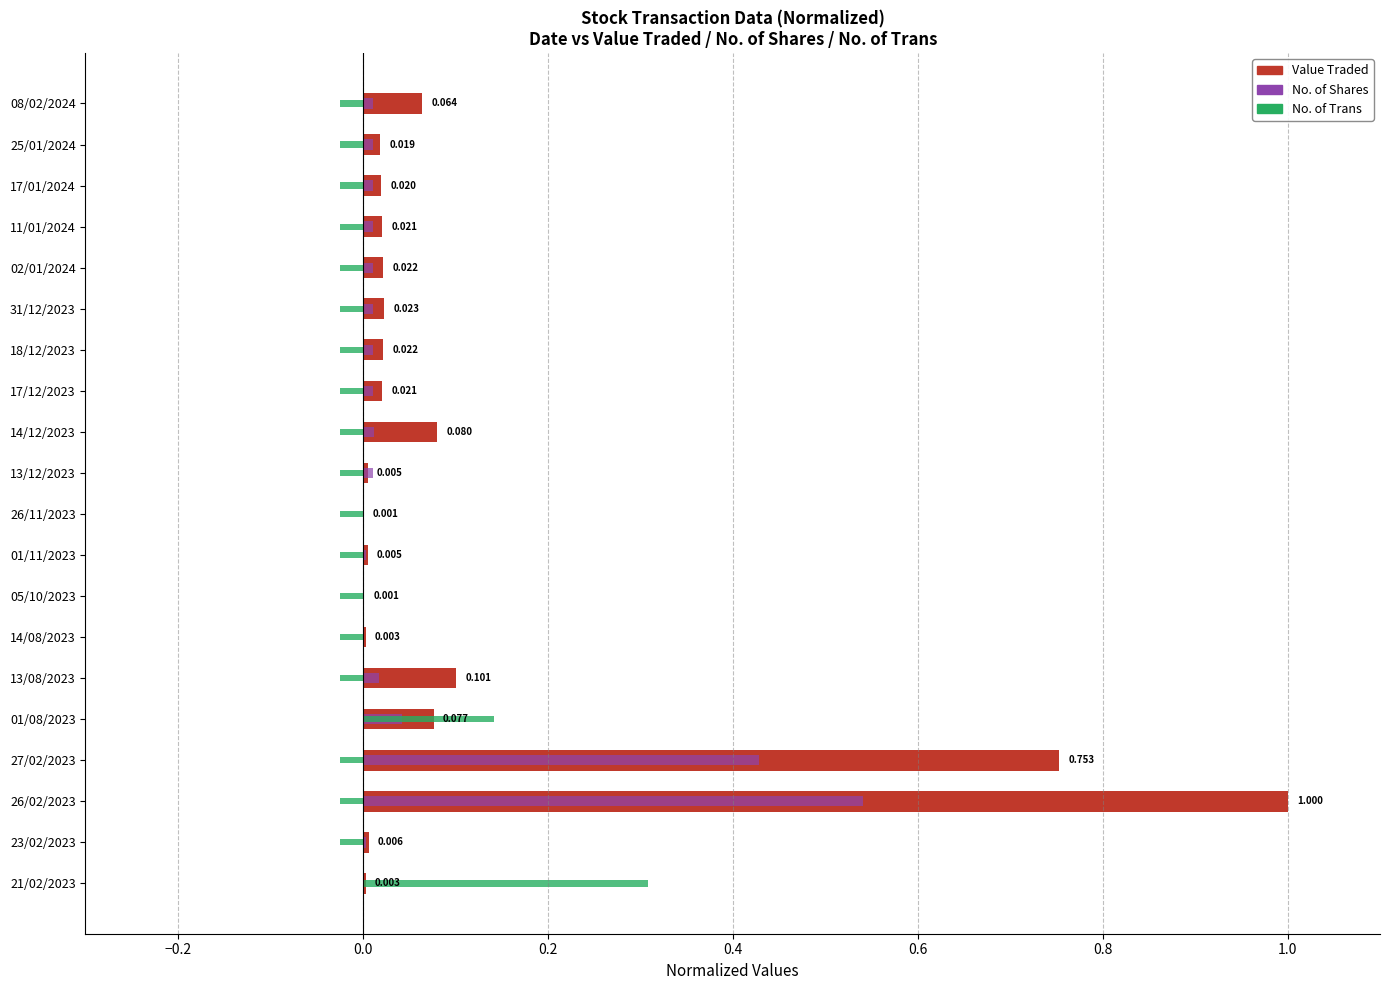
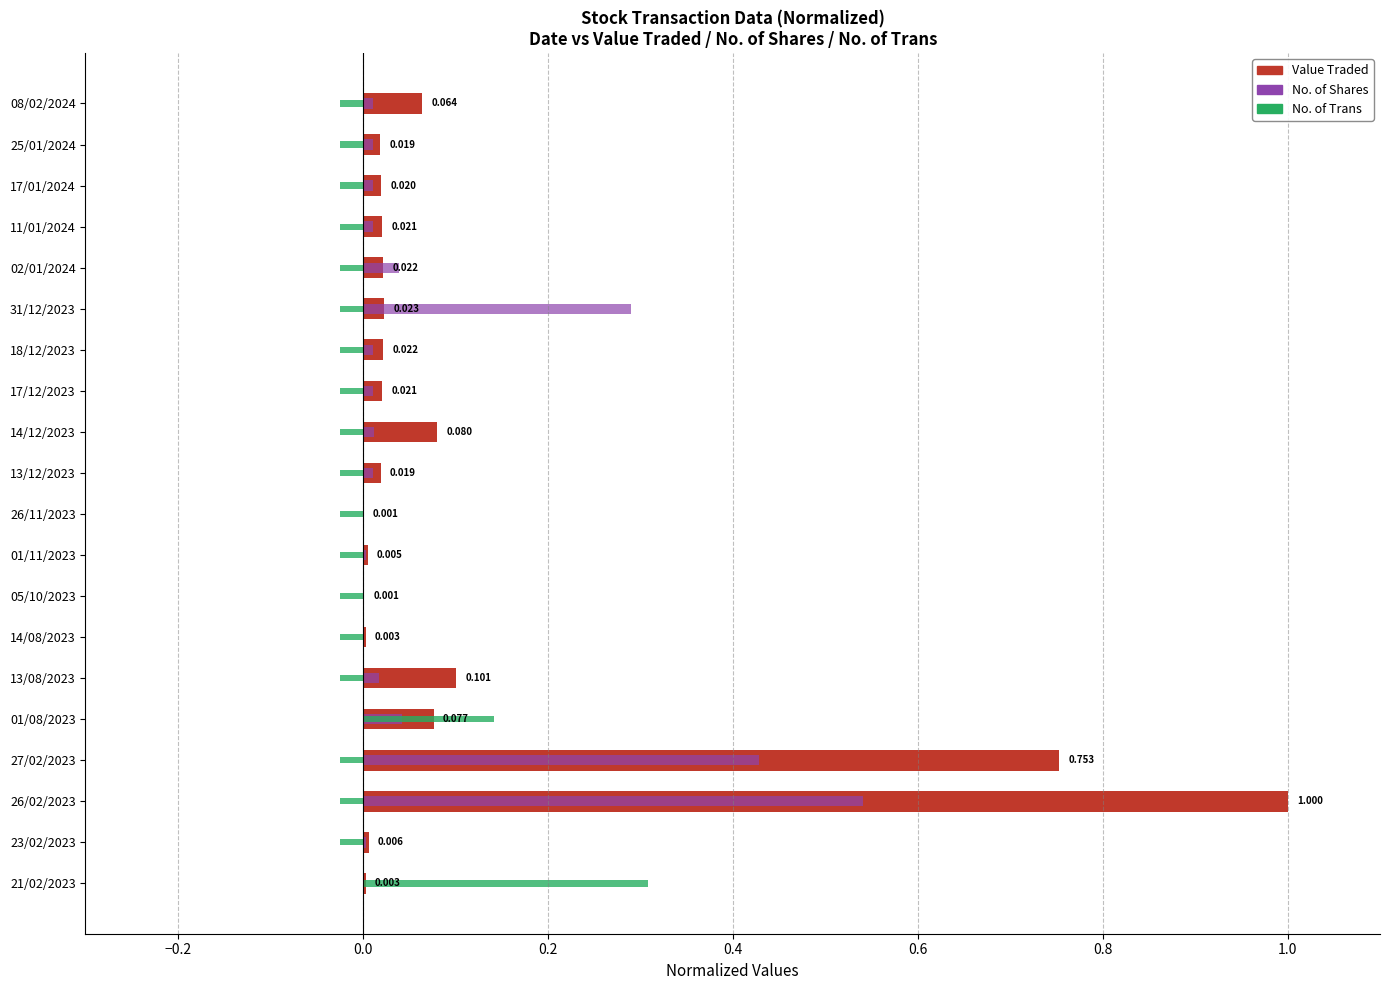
  {
    "Value Traded": {
      "08/02/2024": 0.064,
      "25/01/2024": 0.019,
      "17/01/2024": 0.020,
      "11/01/2024": 0.021,
      "18/12/2023": 0.022,
      "17/12/2023": 0.021,
      "14/12/2023": 0.080,
-     "13/12/2023": 0.005,
+     "13/12/2023": 0.019,
      "26/11/2023": 0.001,
      "01/11/2023": 0.005,
      "05/10/2023": 0.001,
      "14/08/2023": 0.003,
      "13/08/2023": 0.101,
      "27/02/2023": 0.753,
      "26/02/2023": 1.000,
      "23/02/2023": 0.006
    },
    "No. of Shares": {
-     "02/01/2024": 0.01,
-     "31/12/2023": 0.01
+     "02/01/2024": 0.04,
+     "31/12/2023": 0.29
    },
    "No. of Trans": {
      "08/02/2024": -0.02,
      "25/01/2024": -0.02,
      "17/01/2024": -0.02,
      "11/01/2024": -0.02,
      "02/01/2024": -0.02,
      "31/12/2023": -0.02,
      "18/12/2023": -0.02,
      "17/12/2023": -0.02,
      "14/12/2023": -0.02,
      "13/12/2023": -0.02,
      "26/11/2023": -0.02,
      "01/11/2023": -0.02,
      "05/10/2023": -0.02,
      "14/08/2023": -0.02,
      "13/08/2023": -0.02,
      "27/02/2023": -0.02,
      "26/02/2023": -0.02,
      "23/02/2023": -0.02
    }
  }
